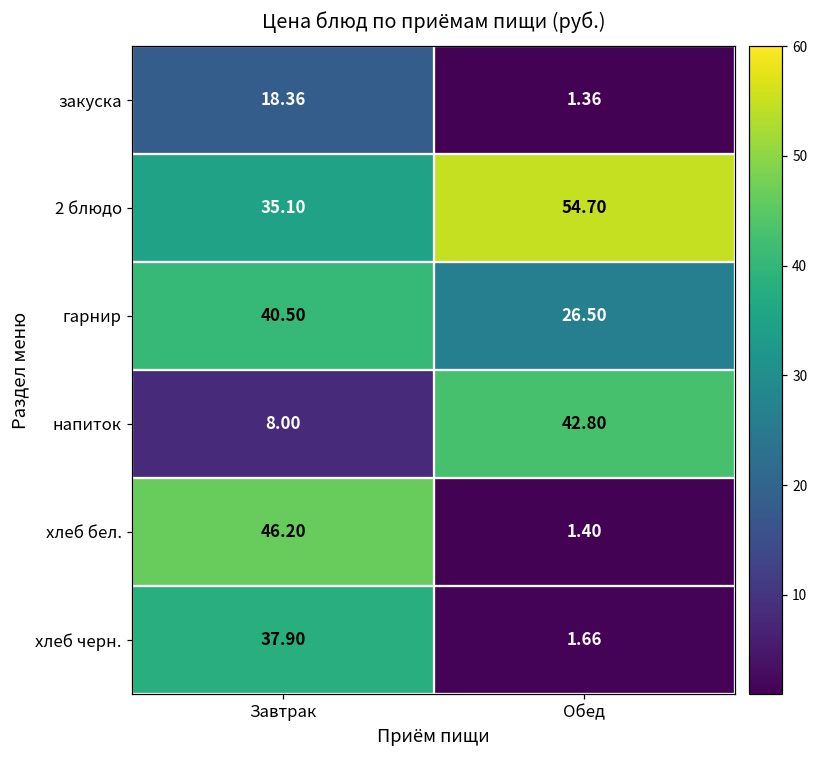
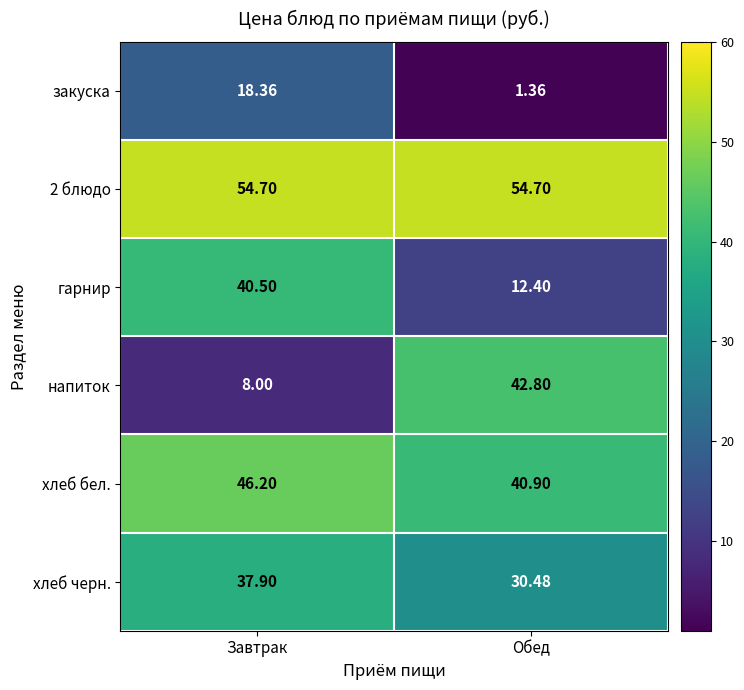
  {
    "закуска": {
      "Завтрак": 18.36,
      "Обед": 1.36
    },
    "2 блюдо": {
-     "Завтрак": 35.10,
+     "Завтрак": 54.70,
      "Обед": 54.70
    },
    "гарнир": {
      "Завтрак": 40.50,
-     "Обед": 26.50
+     "Обед": 12.40
    },
    "напиток": {
      "Завтрак": 8.00,
      "Обед": 42.80
    },
    "хлеб бел.": {
      "Завтрак": 46.20,
-     "Обед": 1.40
+     "Обед": 40.90
    },
    "хлеб черн.": {
      "Завтрак": 37.90,
-     "Обед": 1.66
+     "Обед": 30.48
    }
  }
